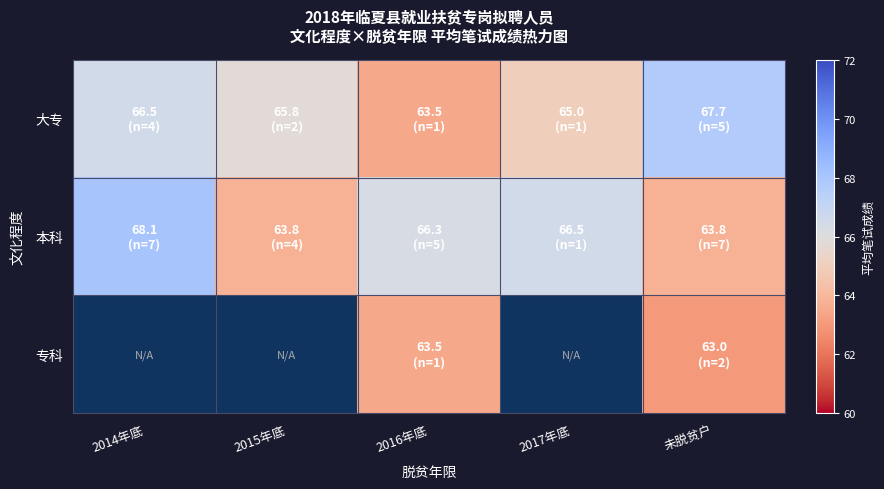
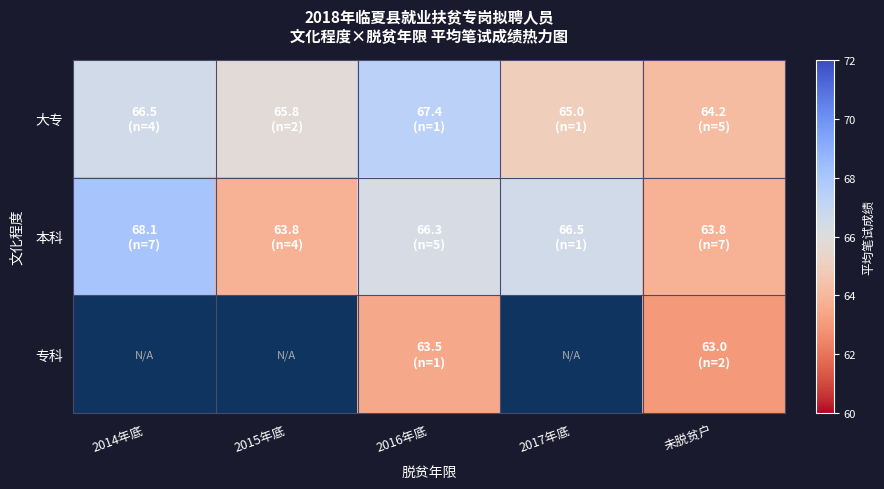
  {
    "大专": {
-     "2016年底": 63.5,
-     "未脱贫户": 67.7
+     "2016年底": 67.4,
+     "未脱贫户": 64.2
    }
  }
